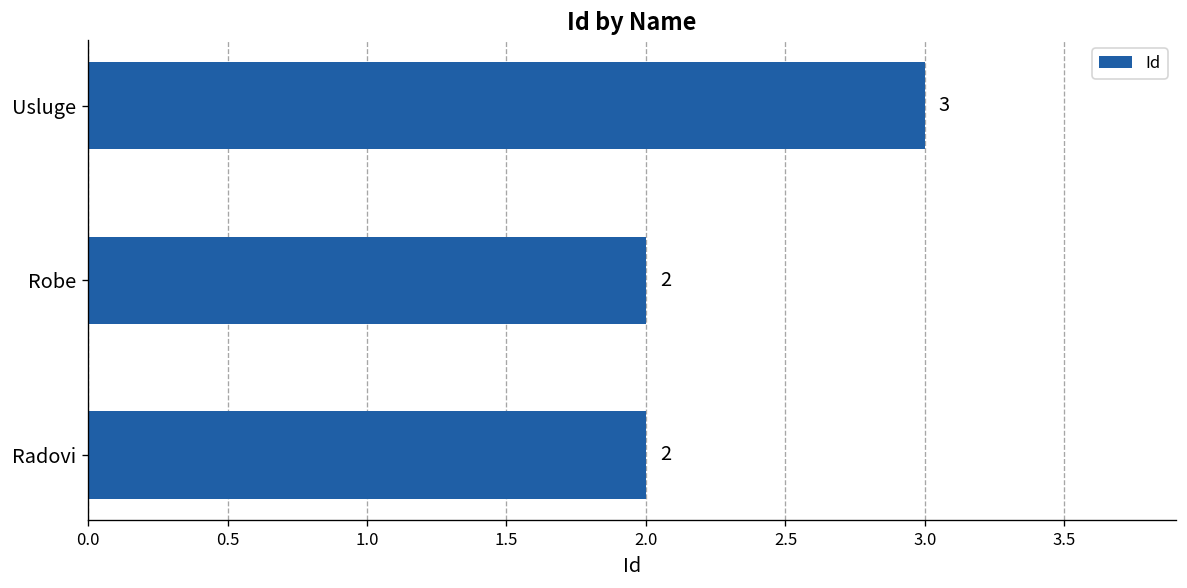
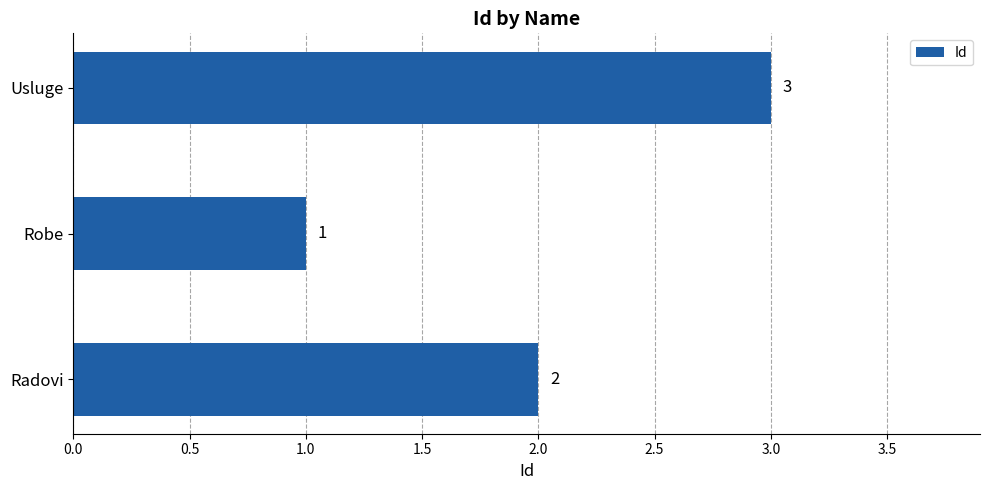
  {
    "Usluge": 3,
-   "Robe": 2,
+   "Robe": 1,
    "Radovi": 2
  }
